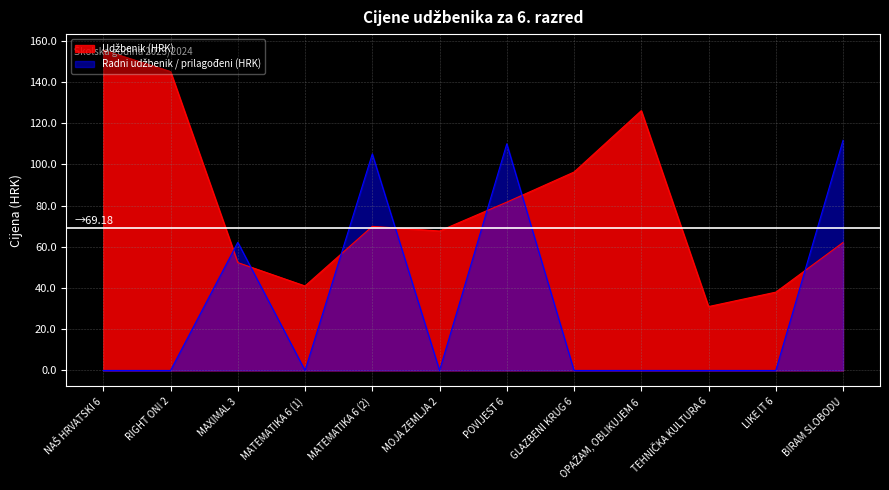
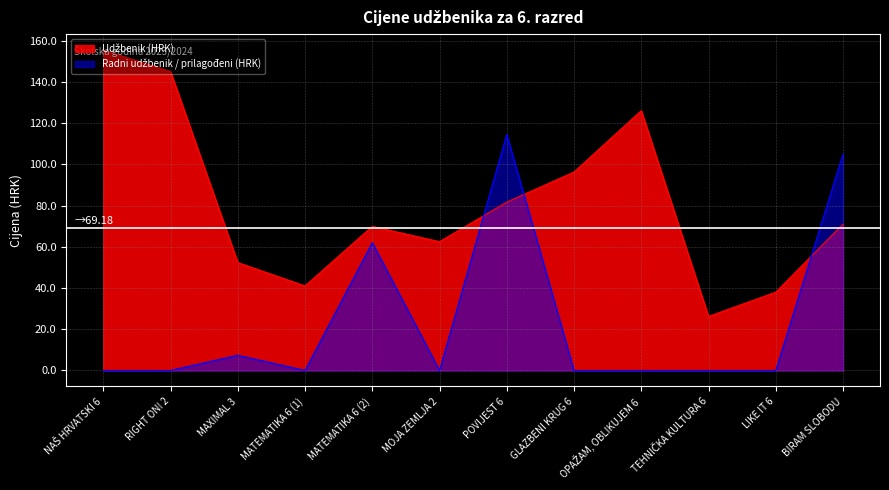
  {
    "Udžbenik (HRK)": {
      "MAXIMAL 3": 52,
      "MATEMATIKA 6 (1)": 41,
      "MATEMATIKA 6 (2)": 70,
-     "MOJA ZEMLJA 2": 68,
+     "MOJA ZEMLJA 2": 63,
      "POVIJEST 6": 82,
      "GLAZBENI KRUG 6": 96,
      "OPAŽAM, OBLIKUJEM 6": 126,
-     "TEHNIČKA KULTURA 6": 31,
+     "TEHNIČKA KULTURA 6": 26,
      "LIKE IT 6": 38,
-     "BIRAM SLOBODU": 62
+     "BIRAM SLOBODU": 71
    },
    "Radni udžbenik / prilagođeni (HRK)": {
      "NAŠ HRVATSKI 6": 0,
      "RIGHT ON! 2": 0,
-     "MAXIMAL 3": 62,
+     "MAXIMAL 3": 7,
      "MATEMATIKA 6 (1)": 0,
-     "MATEMATIKA 6 (2)": 105,
+     "MATEMATIKA 6 (2)": 62,
      "MOJA ZEMLJA 2": 0,
-     "POVIJEST 6": 110,
+     "POVIJEST 6": 115,
      "GLAZBENI KRUG 6": 0,
      "OPAŽAM, OBLIKUJEM 6": 0,
      "TEHNIČKA KULTURA 6": 0,
      "LIKE IT 6": 0,
-     "BIRAM SLOBODU": 112
+     "BIRAM SLOBODU": 105
    }
  }
